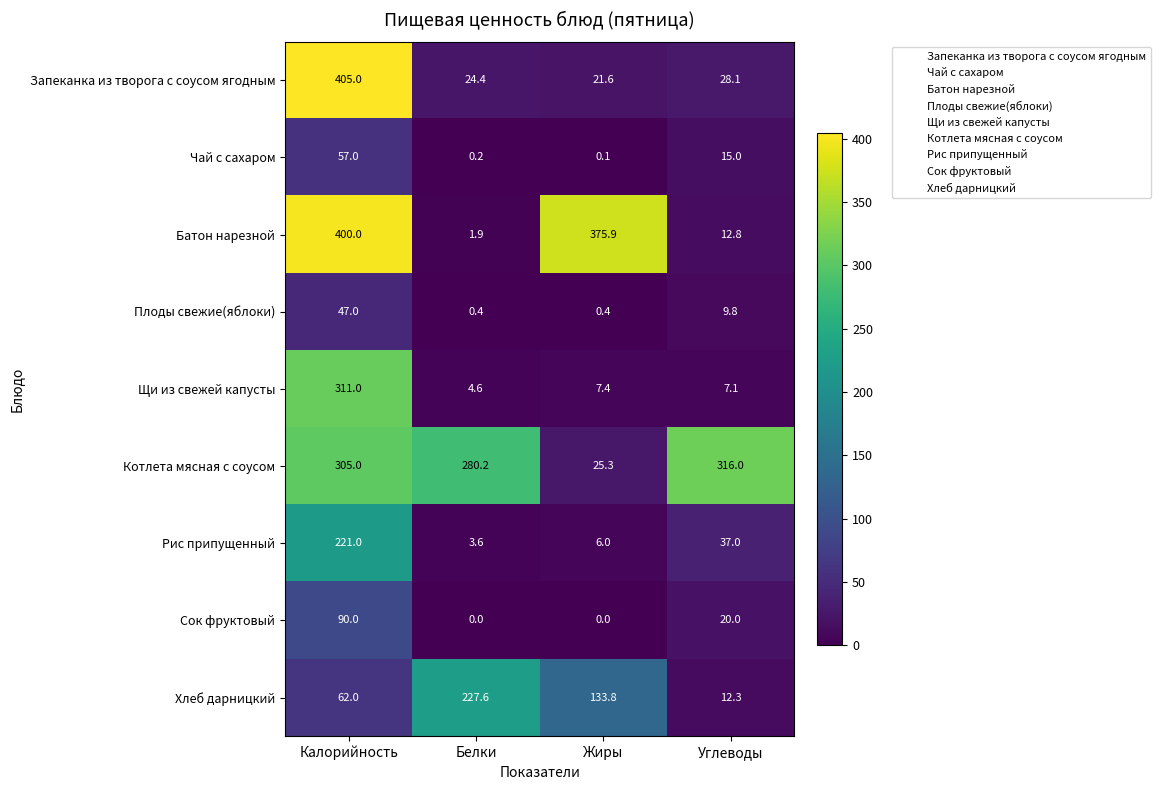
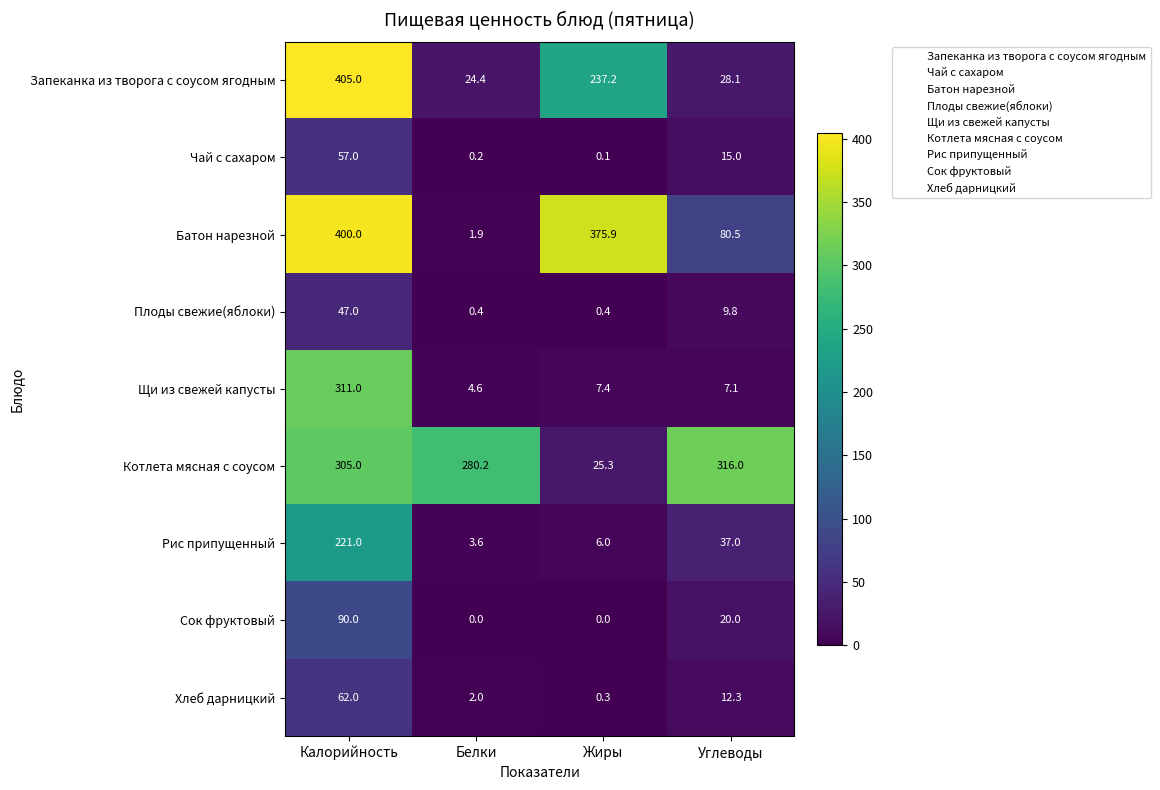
  {
    "Запеканка из творога с соусом ягодным": {
      "Калорийность": 405.0,
      "Белки": 24.4,
-     "Жиры": 21.6,
+     "Жиры": 237.2,
      "Углеводы": 28.1
    },
    "Чай с сахаром": {
      "Калорийность": 57.0,
      "Белки": 0.2,
      "Жиры": 0.1,
      "Углеводы": 15.0
    },
    "Батон нарезной": {
      "Калорийность": 400.0,
      "Белки": 1.9,
      "Жиры": 375.9,
-     "Углеводы": 12.8
+     "Углеводы": 80.5
    },
    "Плоды свежие(яблоки)": {
      "Калорийность": 47.0,
      "Белки": 0.4,
      "Жиры": 0.4,
      "Углеводы": 9.8
    },
    "Щи из свежей капусты": {
      "Калорийность": 311.0,
      "Белки": 4.6,
      "Жиры": 7.4,
      "Углеводы": 7.1
    },
    "Котлета мясная с соусом": {
      "Калорийность": 305.0,
      "Белки": 280.2,
      "Жиры": 25.3,
      "Углеводы": 316.0
    },
    "Рис припущенный": {
      "Калорийность": 221.0,
      "Белки": 3.6,
      "Жиры": 6.0,
      "Углеводы": 37.0
    },
    "Сок фруктовый": {
      "Калорийность": 90.0,
      "Белки": 0.0,
      "Жиры": 0.0,
      "Углеводы": 20.0
    },
    "Хлеб дарницкий": {
      "Калорийность": 62.0,
-     "Белки": 227.6,
-     "Жиры": 133.8,
+     "Белки": 2.0,
+     "Жиры": 0.3,
      "Углеводы": 12.3
    }
  }
